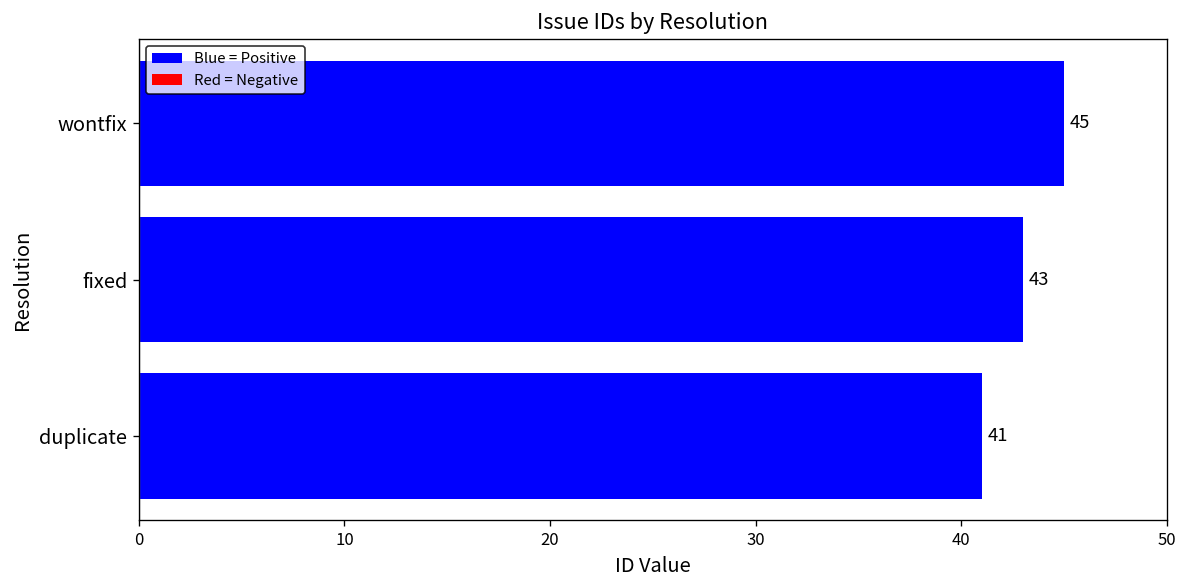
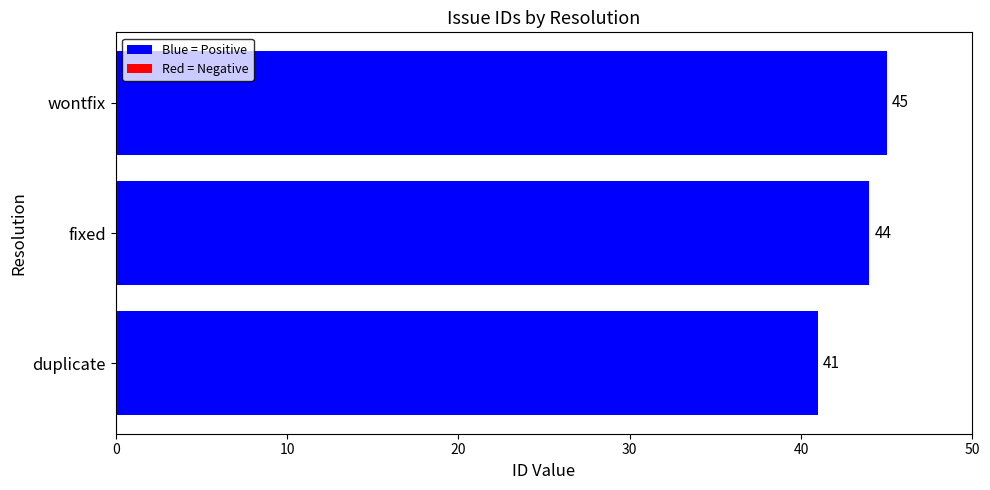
  {
    "wontfix": 45,
-   "fixed": 43,
+   "fixed": 44,
    "duplicate": 41
  }
